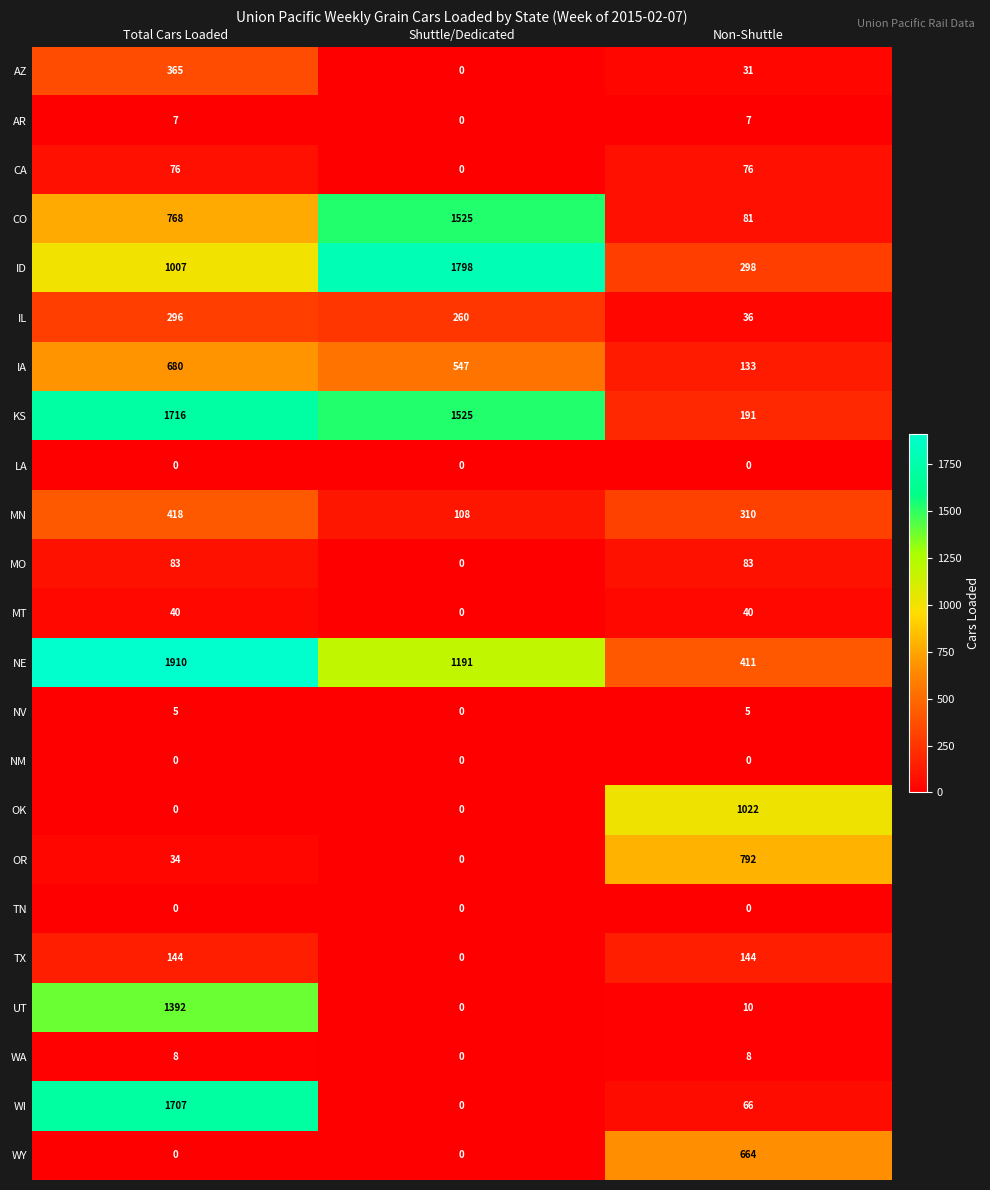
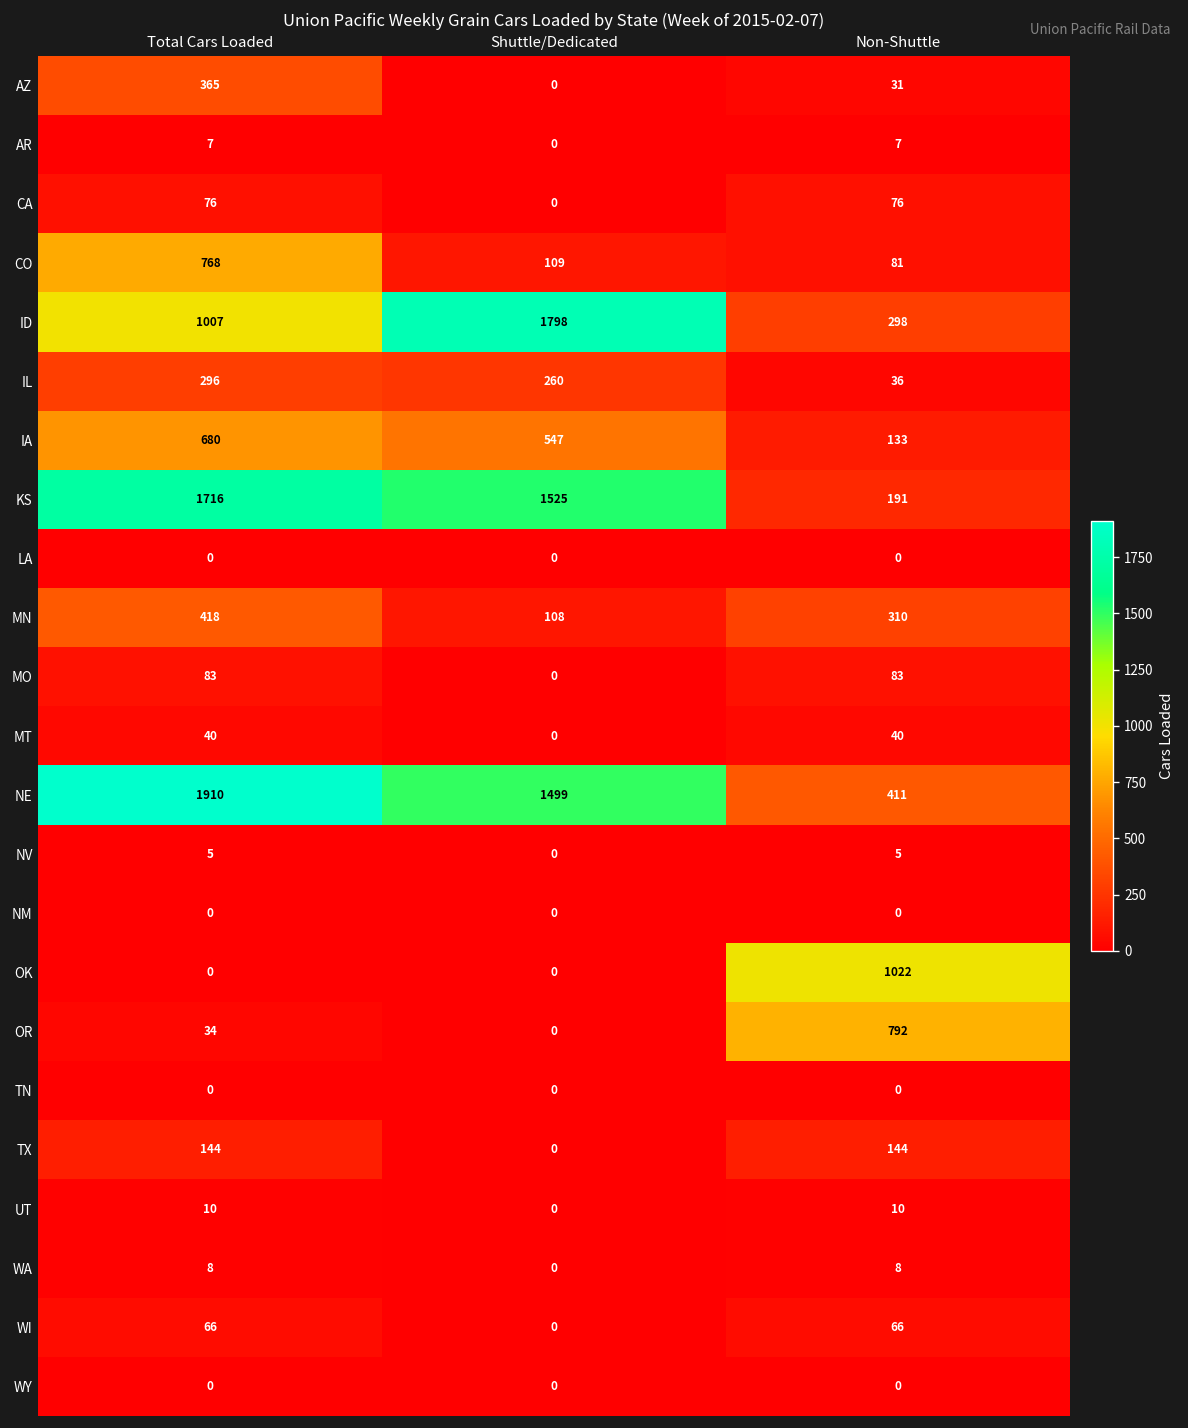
  {
    "AZ": {
      "Total Cars Loaded": 365,
      "Shuttle/Dedicated": 0,
      "Non-Shuttle": 31
    },
    "AR": {
      "Total Cars Loaded": 7,
      "Shuttle/Dedicated": 0,
      "Non-Shuttle": 7
    },
    "CA": {
      "Total Cars Loaded": 76,
      "Shuttle/Dedicated": 0,
      "Non-Shuttle": 76
    },
    "CO": {
      "Total Cars Loaded": 768,
-     "Shuttle/Dedicated": 1525,
+     "Shuttle/Dedicated": 109,
      "Non-Shuttle": 81
    },
    "ID": {
      "Total Cars Loaded": 1007,
      "Shuttle/Dedicated": 1798,
      "Non-Shuttle": 298
    },
    "IL": {
      "Total Cars Loaded": 296,
      "Shuttle/Dedicated": 260,
      "Non-Shuttle": 36
    },
    "IA": {
      "Total Cars Loaded": 680,
      "Shuttle/Dedicated": 547,
      "Non-Shuttle": 133
    },
    "KS": {
      "Total Cars Loaded": 1716,
      "Shuttle/Dedicated": 1525,
      "Non-Shuttle": 191
    },
    "LA": {
      "Total Cars Loaded": 0,
      "Shuttle/Dedicated": 0,
      "Non-Shuttle": 0
    },
    "MN": {
      "Total Cars Loaded": 418,
      "Shuttle/Dedicated": 108,
      "Non-Shuttle": 310
    },
    "MO": {
      "Total Cars Loaded": 83,
      "Shuttle/Dedicated": 0,
      "Non-Shuttle": 83
    },
    "MT": {
      "Total Cars Loaded": 40,
      "Shuttle/Dedicated": 0,
      "Non-Shuttle": 40
    },
    "NE": {
      "Total Cars Loaded": 1910,
-     "Shuttle/Dedicated": 1191,
+     "Shuttle/Dedicated": 1499,
      "Non-Shuttle": 411
    },
    "NV": {
      "Total Cars Loaded": 5,
      "Shuttle/Dedicated": 0,
      "Non-Shuttle": 5
    },
    "NM": {
      "Total Cars Loaded": 0,
      "Shuttle/Dedicated": 0,
      "Non-Shuttle": 0
    },
    "OK": {
      "Total Cars Loaded": 0,
      "Shuttle/Dedicated": 0,
      "Non-Shuttle": 1022
    },
    "OR": {
      "Total Cars Loaded": 34,
      "Shuttle/Dedicated": 0,
      "Non-Shuttle": 792
    },
    "TN": {
      "Total Cars Loaded": 0,
      "Shuttle/Dedicated": 0,
      "Non-Shuttle": 0
    },
    "TX": {
      "Total Cars Loaded": 144,
      "Shuttle/Dedicated": 0,
      "Non-Shuttle": 144
    },
    "UT": {
-     "Total Cars Loaded": 1392,
+     "Total Cars Loaded": 10,
      "Shuttle/Dedicated": 0,
      "Non-Shuttle": 10
    },
    "WA": {
      "Total Cars Loaded": 8,
      "Shuttle/Dedicated": 0,
      "Non-Shuttle": 8
    },
    "WI": {
-     "Total Cars Loaded": 1707,
+     "Total Cars Loaded": 66,
      "Shuttle/Dedicated": 0,
      "Non-Shuttle": 66
    },
    "WY": {
      "Total Cars Loaded": 0,
      "Shuttle/Dedicated": 0,
-     "Non-Shuttle": 664
+     "Non-Shuttle": 0
    }
  }
